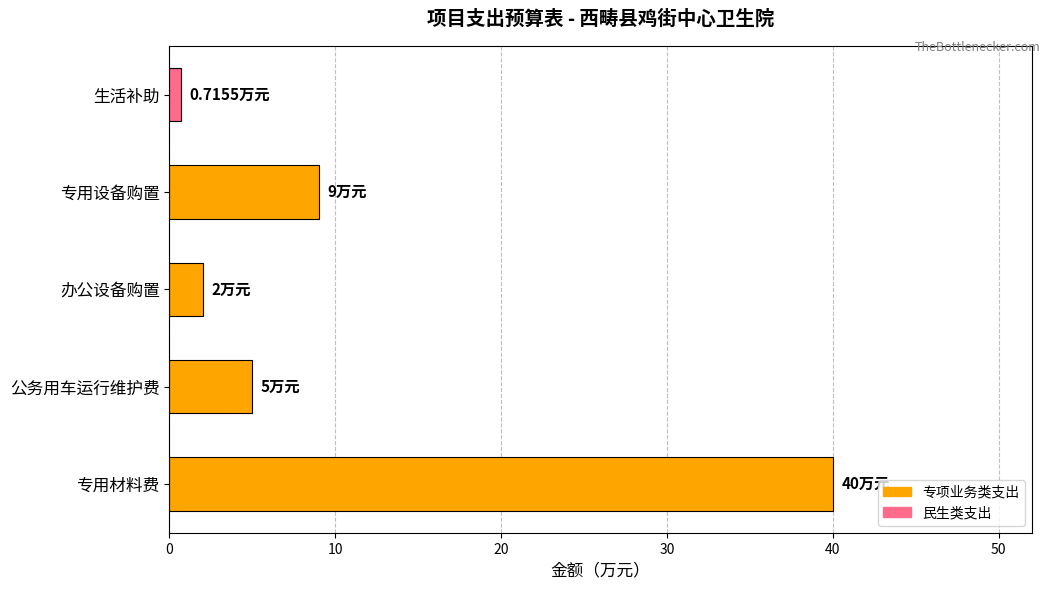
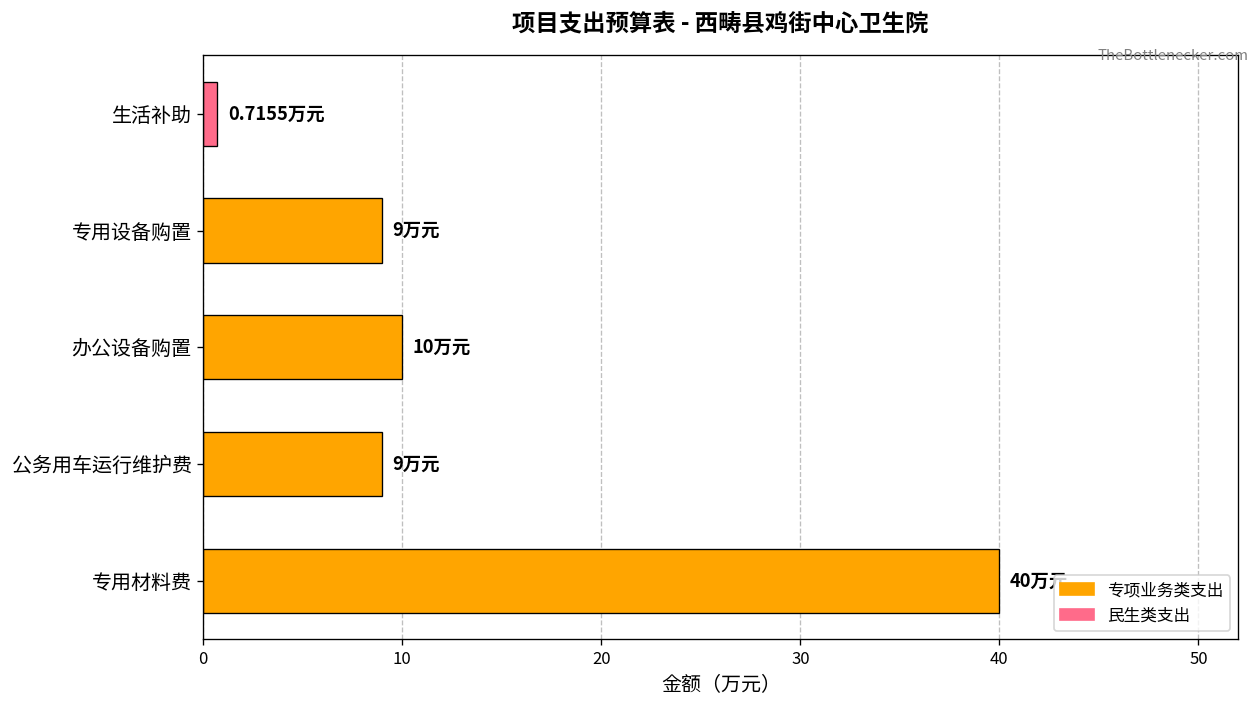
  {
    "生活补助": 0.7155,
    "专用设备购置": 9,
-   "办公设备购置": 2,
-   "公务用车运行维护费": 5
+   "办公设备购置": 10,
+   "公务用车运行维护费": 9
  }
